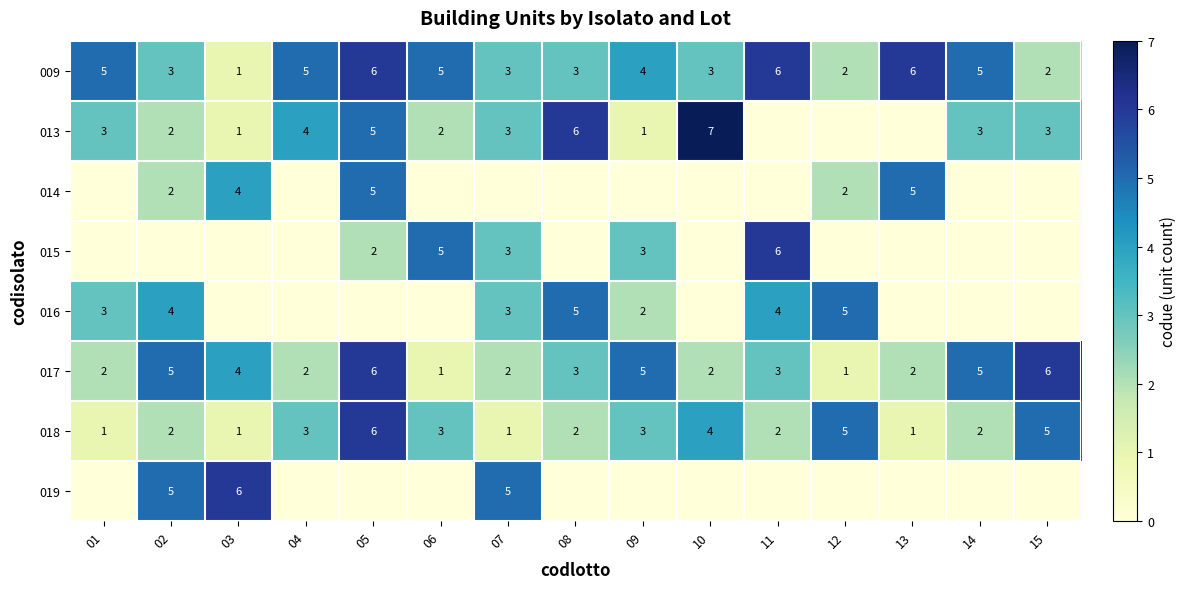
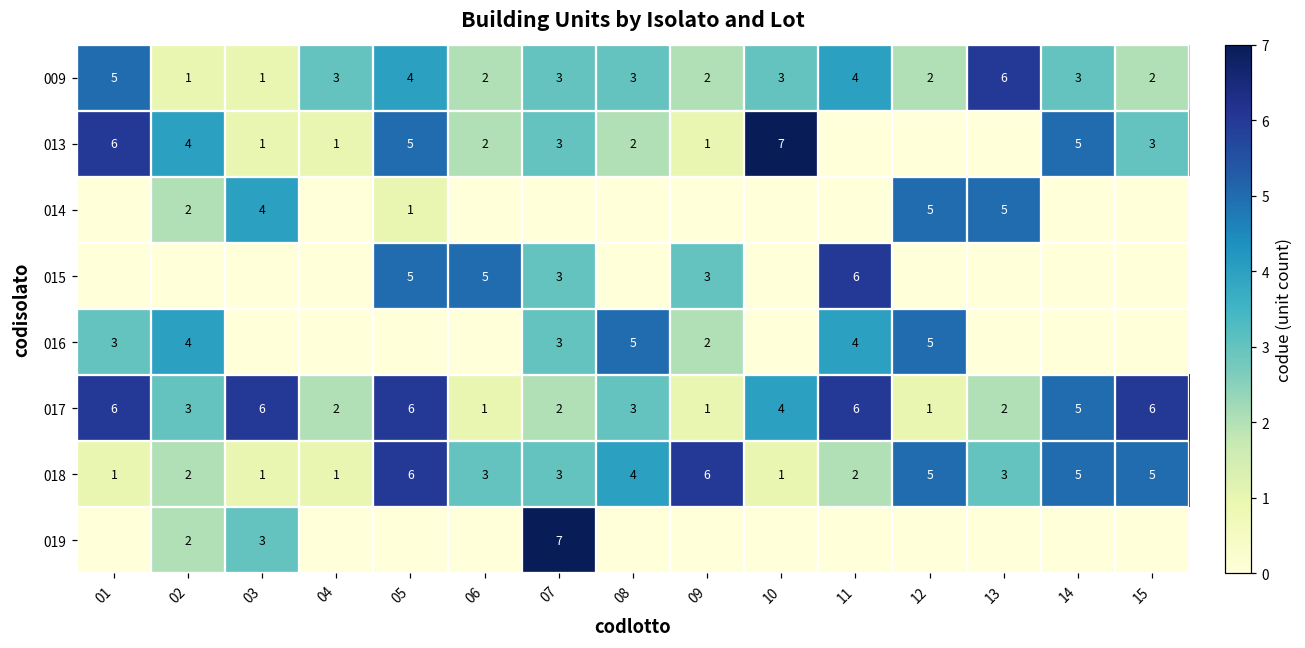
  {
    "009": {
      "01": 5,
-     "02": 3,
+     "02": 1,
      "03": 1,
-     "04": 5,
-     "05": 6,
-     "06": 5,
+     "04": 3,
+     "05": 4,
+     "06": 2,
      "07": 3,
      "08": 3,
-     "09": 4,
+     "09": 2,
      "10": 3,
-     "11": 6,
+     "11": 4,
      "12": 2,
      "13": 6,
-     "14": 5,
+     "14": 3,
      "15": 2
    },
    "013": {
-     "01": 3,
-     "02": 2,
+     "01": 6,
+     "02": 4,
      "03": 1,
-     "04": 4,
+     "04": 1,
      "05": 5,
      "06": 2,
      "07": 3,
-     "08": 6,
+     "08": 2,
      "09": 1,
      "10": 7,
-     "14": 3,
+     "14": 5,
      "15": 3
    },
    "014": {
      "02": 2,
      "03": 4,
-     "05": 5,
-     "12": 2,
+     "05": 1,
+     "12": 5,
      "13": 5
    },
    "015": {
-     "05": 2,
+     "05": 5,
      "06": 5,
      "07": 3,
      "09": 3,
      "11": 6
    },
    "016": {
      "01": 3,
      "02": 4,
      "07": 3,
      "08": 5,
      "09": 2,
      "11": 4,
      "12": 5
    },
    "017": {
-     "01": 2,
-     "02": 5,
-     "03": 4,
+     "01": 6,
+     "02": 3,
+     "03": 6,
      "04": 2,
      "05": 6,
      "06": 1,
      "07": 2,
      "08": 3,
-     "09": 5,
-     "10": 2,
-     "11": 3,
+     "09": 1,
+     "10": 4,
+     "11": 6,
      "12": 1,
      "13": 2,
      "14": 5,
      "15": 6
    },
    "018": {
      "01": 1,
      "02": 2,
      "03": 1,
-     "04": 3,
+     "04": 1,
      "05": 6,
      "06": 3,
-     "07": 1,
-     "08": 2,
-     "09": 3,
-     "10": 4,
+     "07": 3,
+     "08": 4,
+     "09": 6,
+     "10": 1,
      "11": 2,
      "12": 5,
-     "13": 1,
-     "14": 2,
+     "13": 3,
+     "14": 5,
      "15": 5
    },
    "019": {
-     "02": 5,
-     "03": 6,
-     "07": 5
+     "02": 2,
+     "03": 3,
+     "07": 7
    }
  }
